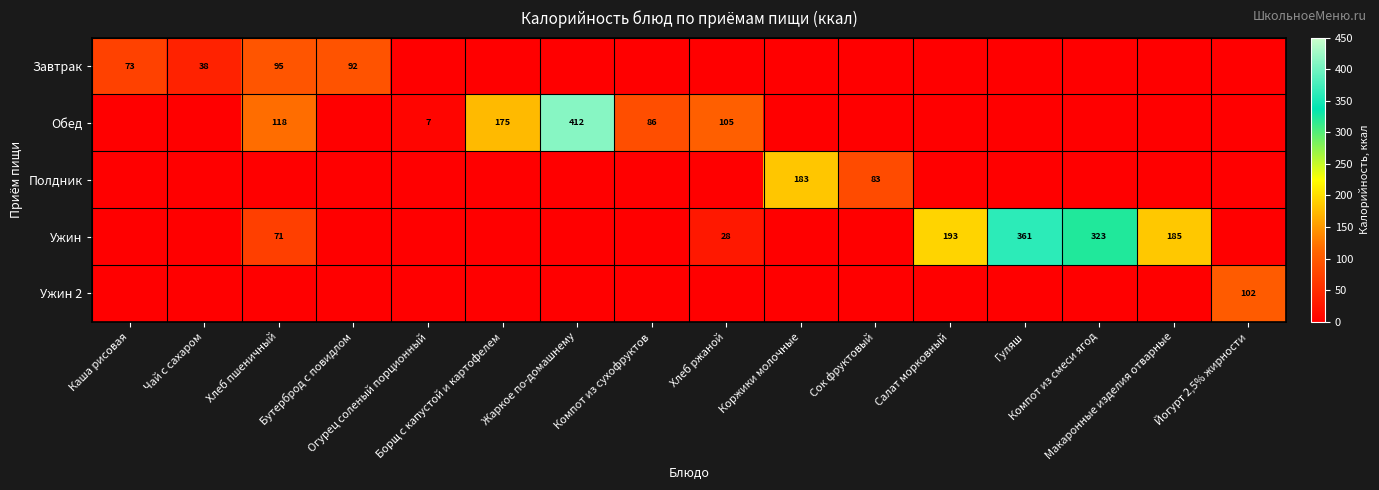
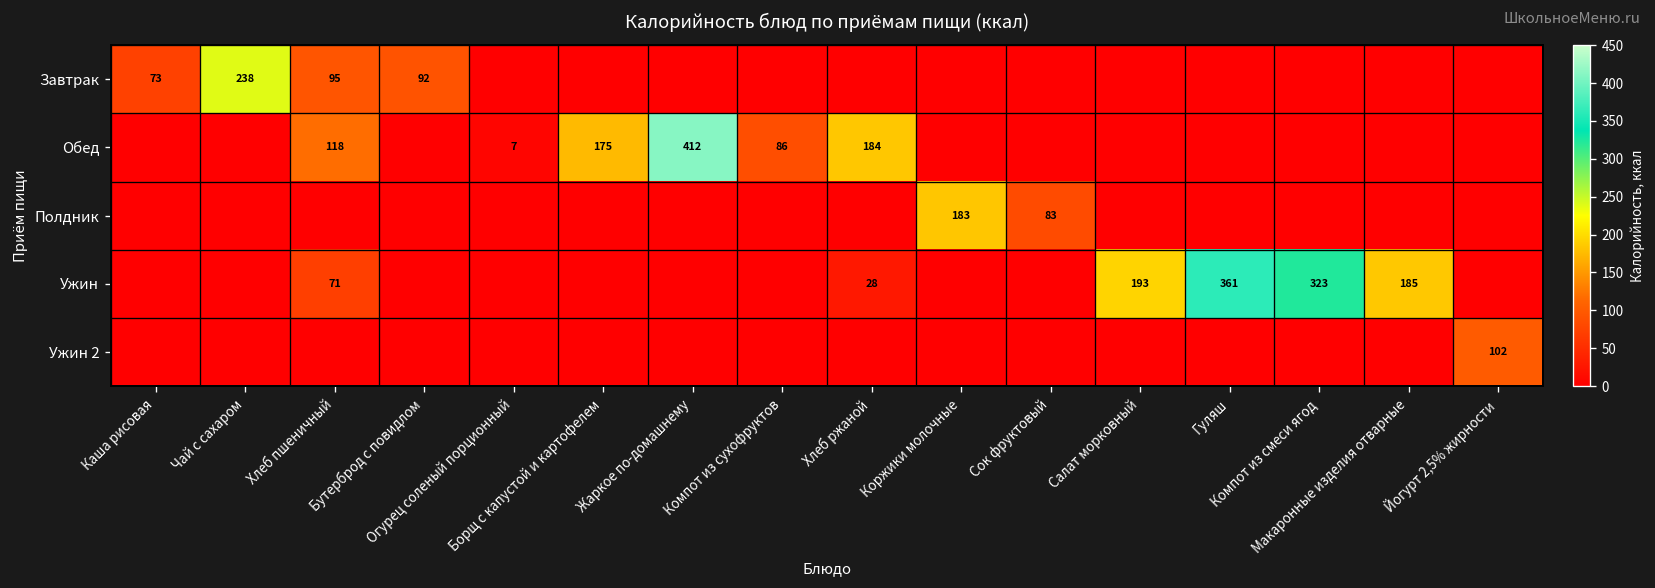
  {
    "Завтрак": {
      "Каша рисовая": 73,
-     "Чай с сахаром": 38,
+     "Чай с сахаром": 238,
      "Хлеб пшеничный": 95,
      "Бутерброд с повидлом": 92
    },
    "Обед": {
      "Хлеб пшеничный": 118,
      "Огурец соленый порционный": 7,
      "Борщ с капустой и картофелем": 175,
      "Жаркое по-домашнему": 412,
      "Компот из сухофруктов": 86,
-     "Хлеб ржаной": 105
+     "Хлеб ржаной": 184
    },
    "Полдник": {
      "Коржики молочные": 183,
      "Сок фруктовый": 83
    },
    "Ужин": {
      "Хлеб пшеничный": 71,
      "Хлеб ржаной": 28,
      "Салат морковный": 193,
      "Гуляш": 361,
      "Компот из смеси ягод": 323,
      "Макаронные изделия отварные": 185
    },
    "Ужин 2": {
      "Йогурт 2,5% жирности": 102
    }
  }
